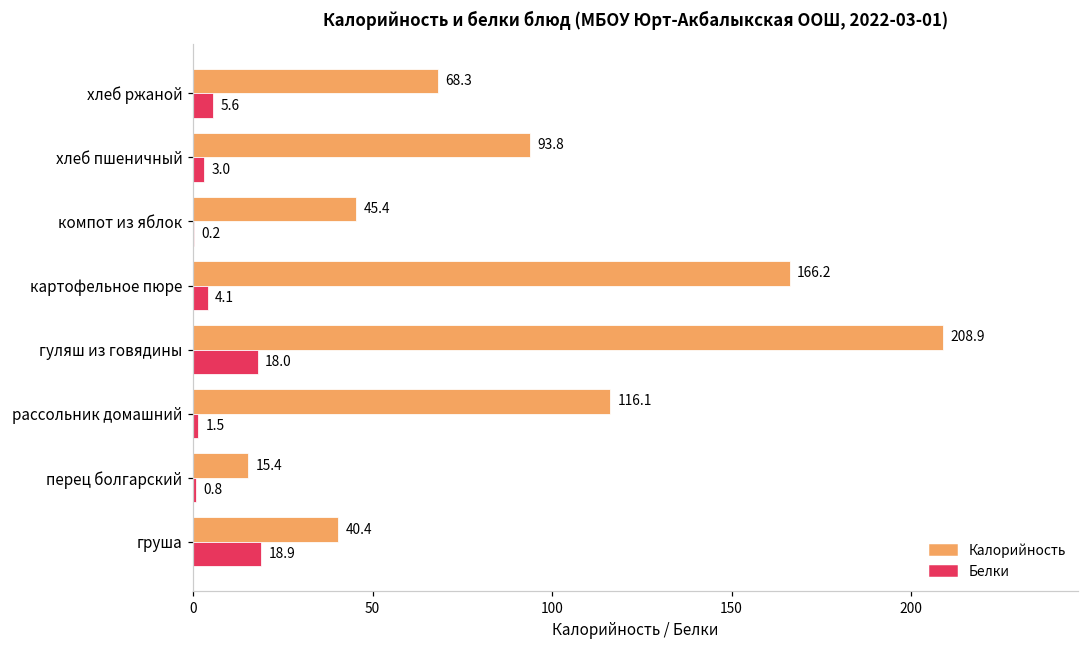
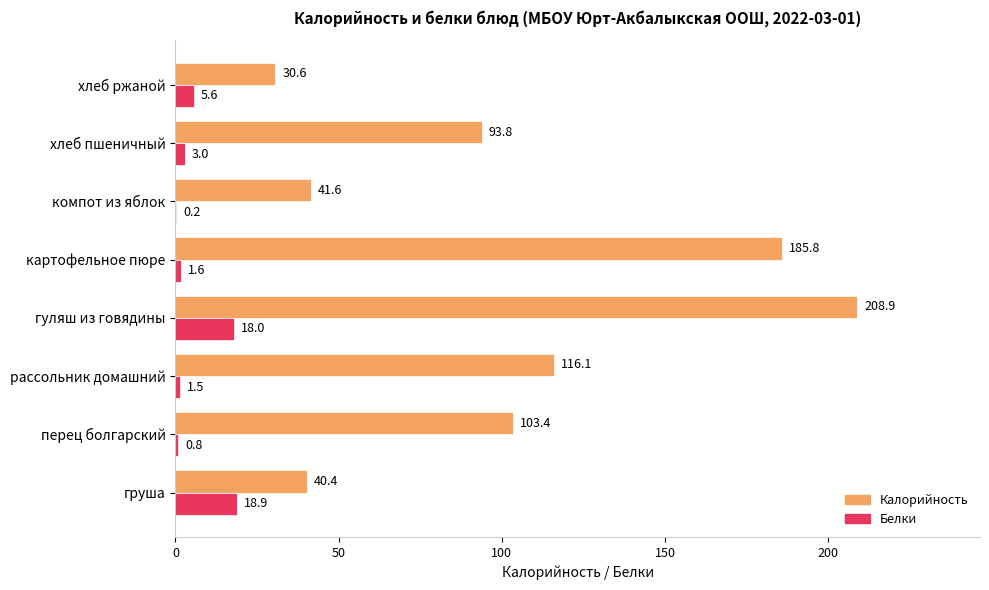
  {
    "Калорийность": {
-     "хлеб ржаной": 68.3,
+     "хлеб ржаной": 30.6,
      "хлеб пшеничный": 93.8,
-     "компот из яблок": 45.4,
-     "картофельное пюре": 166.2,
+     "компот из яблок": 41.6,
+     "картофельное пюре": 185.8,
      "гуляш из говядины": 208.9,
      "рассольник домашний": 116.1,
-     "перец болгарский": 15.4,
+     "перец болгарский": 103.4,
      "груша": 40.4
    },
    "Белки": {
      "хлеб ржаной": 5.6,
      "хлеб пшеничный": 3.0,
      "компот из яблок": 0.2,
-     "картофельное пюре": 4.1,
+     "картофельное пюре": 1.6,
      "гуляш из говядины": 18.0,
      "рассольник домашний": 1.5,
      "перец болгарский": 0.8,
      "груша": 18.9
    }
  }
